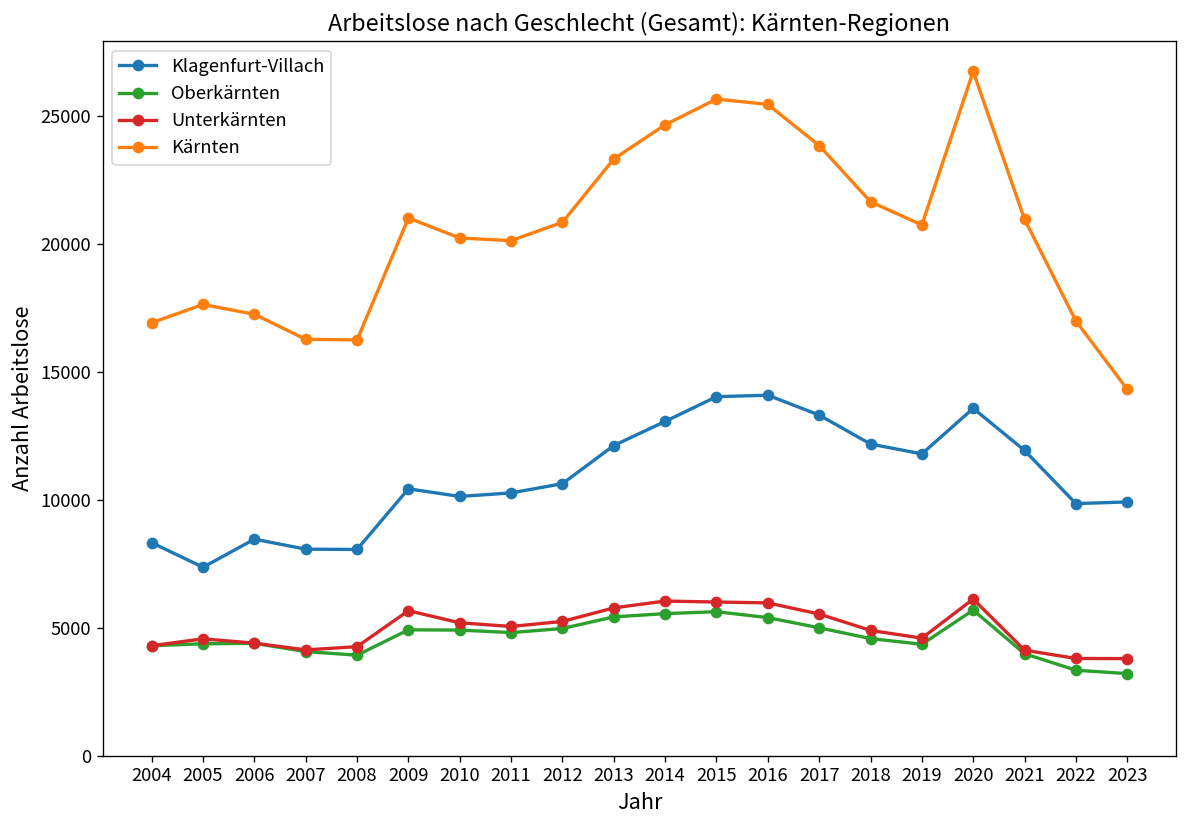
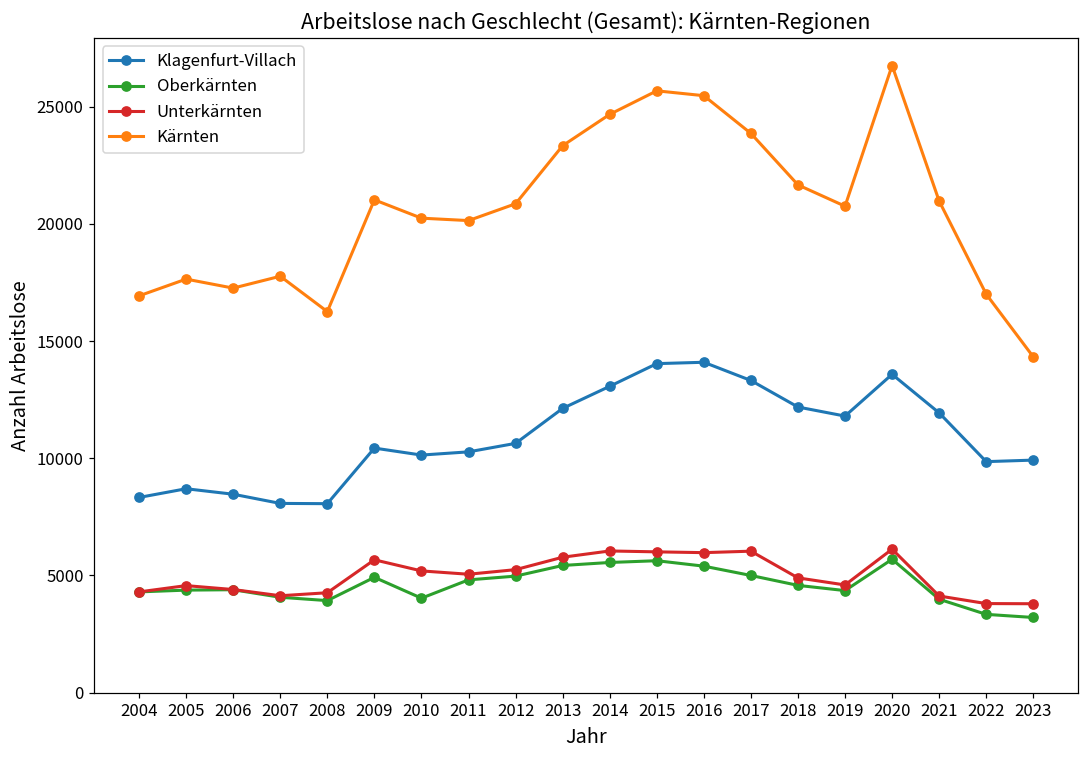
  {
    "Klagenfurt-Villach": {
      "2004": 8300,
-     "2005": 7400,
+     "2005": 8700,
      "2006": 8500,
      "2007": 8100,
      "2008": 8100,
      "2009": 10400,
      "2010": 10100,
      "2011": 10300,
      "2012": 10600,
      "2013": 12100,
      "2014": 13100,
      "2015": 14000,
      "2016": 14100,
      "2017": 13300,
      "2018": 12200,
      "2019": 11800,
      "2020": 13600,
      "2021": 11900,
      "2022": 9900,
      "2023": 9900
    },
    "Oberkärnten": {
      "2005": 4400,
      "2008": 3900,
      "2009": 4900,
-     "2010": 4900,
+     "2010": 4000,
      "2011": 4800,
      "2012": 5000,
      "2013": 5400,
      "2014": 5600,
      "2015": 5600,
      "2016": 5400,
      "2017": 5000,
      "2018": 4600,
      "2019": 4400,
      "2020": 5700,
      "2021": 4000,
      "2022": 3300,
      "2023": 3200
    },
    "Unterkärnten": {
      "2005": 4600,
      "2008": 4300,
      "2009": 5700,
      "2010": 5200,
      "2011": 5100,
      "2012": 5200,
      "2013": 5800,
      "2014": 6000,
      "2015": 6000,
      "2016": 6000,
-     "2017": 5500,
+     "2017": 6000,
      "2018": 4900,
      "2019": 4600,
      "2020": 6100,
      "2021": 4100,
      "2022": 3800,
      "2023": 3800
    },
    "Kärnten": {
      "2004": 16900,
      "2005": 17600,
      "2006": 17300,
-     "2007": 16300,
+     "2007": 17800,
      "2008": 16300,
      "2009": 21000,
      "2010": 20200,
      "2011": 20100,
      "2012": 20900,
      "2013": 23300,
      "2014": 24700,
      "2015": 25700,
      "2016": 25500,
      "2017": 23900,
      "2018": 21700,
      "2019": 20700,
      "2020": 26700,
      "2021": 21000,
      "2022": 17000,
      "2023": 14300
    }
  }
